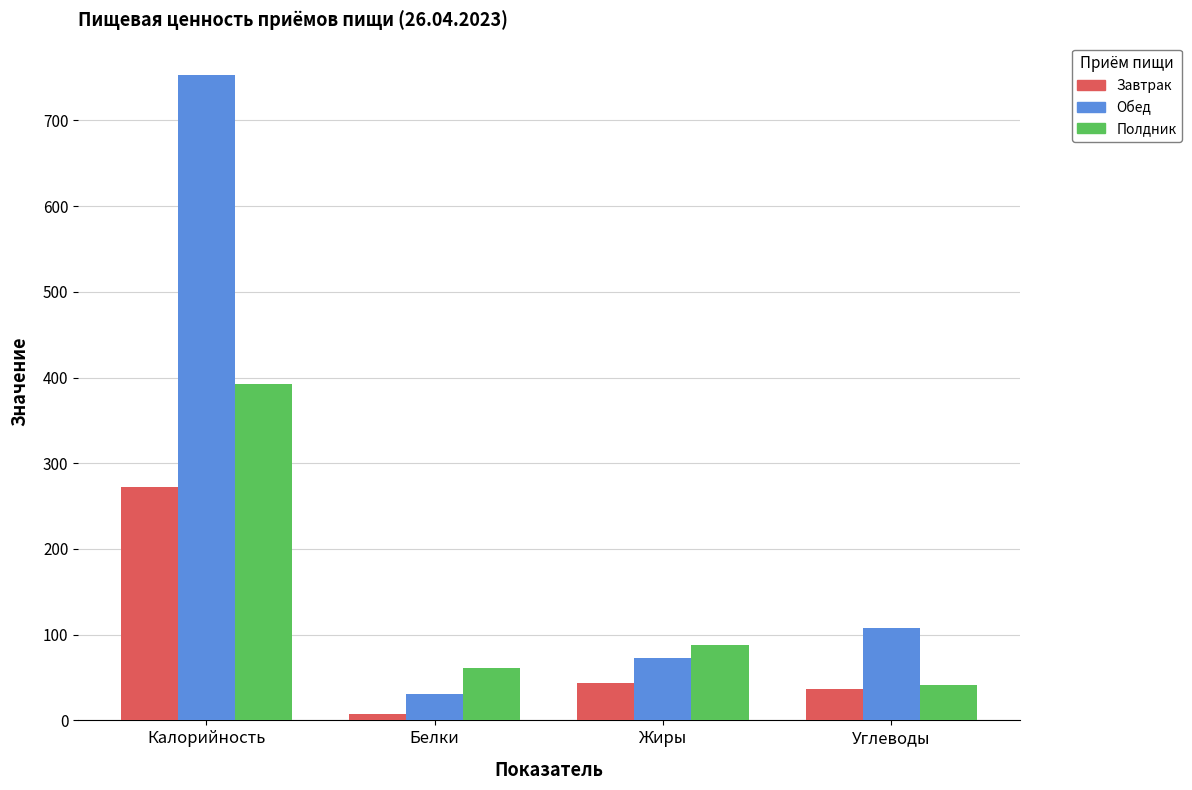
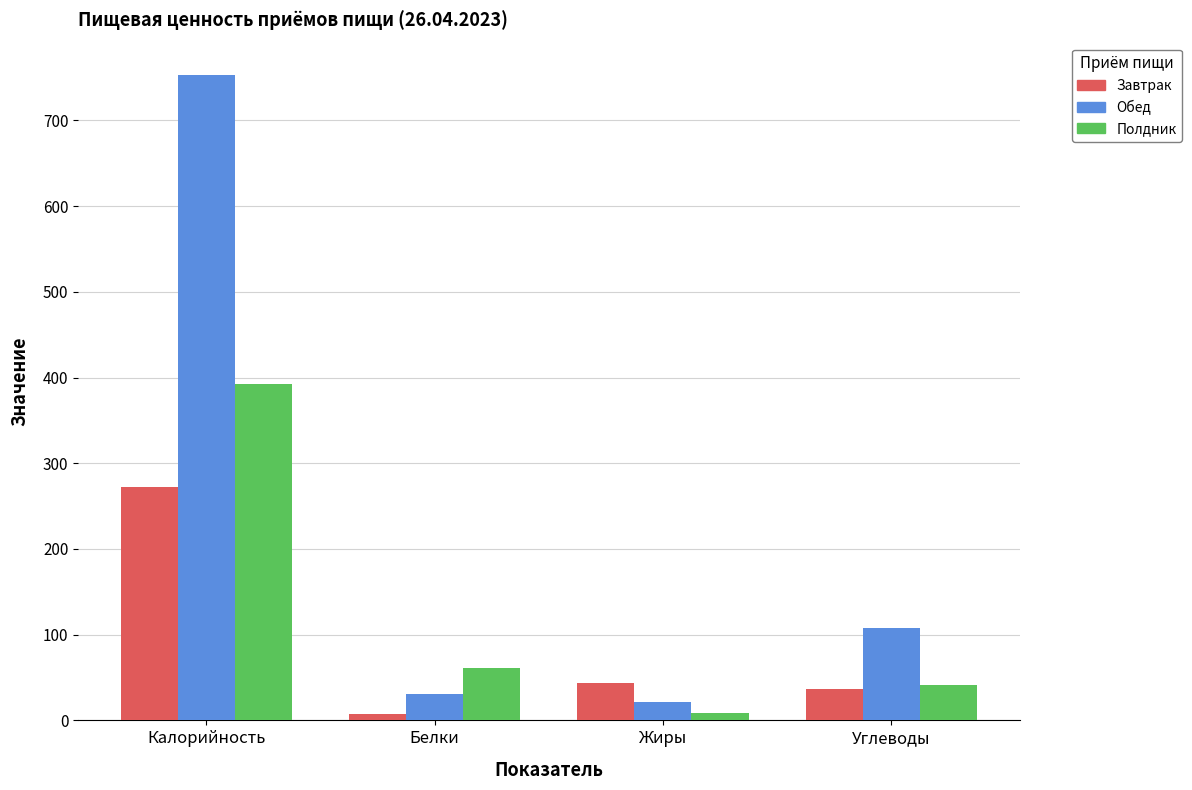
  {
    "Завтрак": {
      "Калорийность": 270,
      "Белки": 10,
      "Жиры": 40,
      "Углеводы": 40
    },
    "Обед": {
      "Калорийность": 750,
      "Белки": 30,
-     "Жиры": 70,
+     "Жиры": 20,
      "Углеводы": 110
    },
    "Полдник": {
      "Калорийность": 390,
      "Белки": 60,
-     "Жиры": 90,
+     "Жиры": 10,
      "Углеводы": 40
    }
  }
